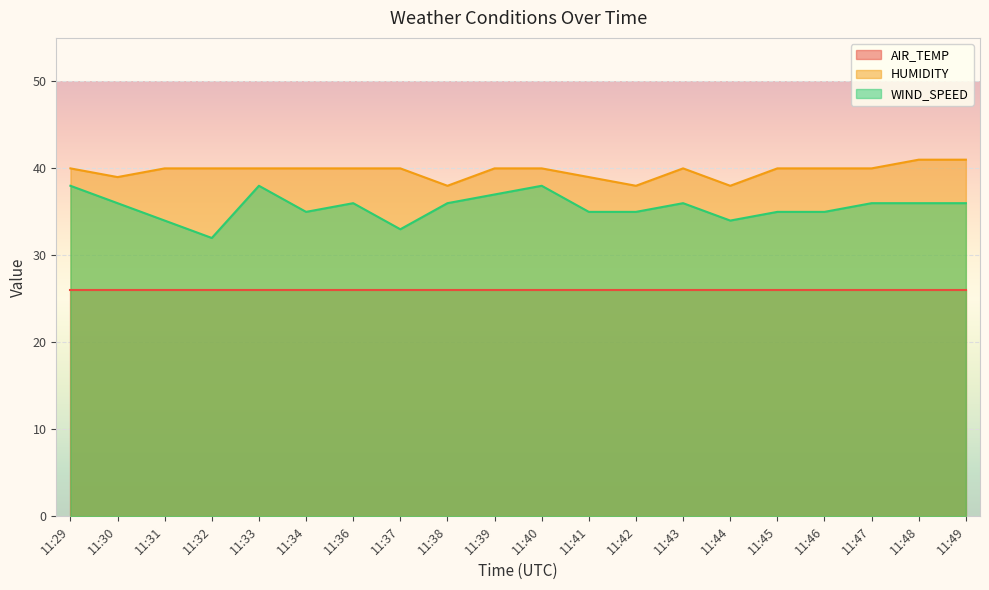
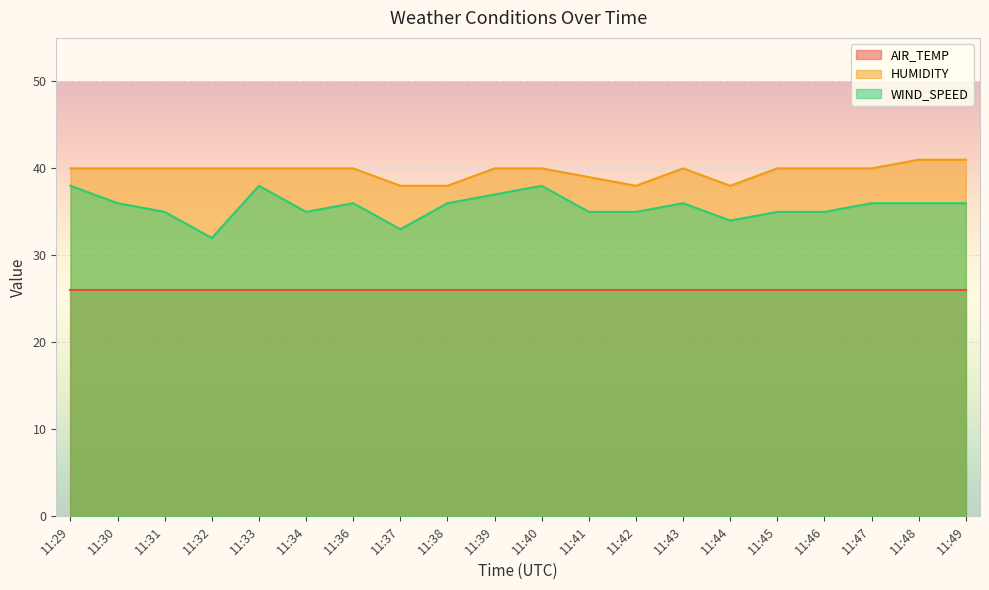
  {
    "AIR_TEMP": {
      "11:29": 26,
      "11:30": 26,
      "11:31": 26,
      "11:32": 26,
      "11:33": 26,
      "11:34": 26,
      "11:36": 26,
      "11:37": 26,
      "11:38": 26,
      "11:39": 26,
      "11:40": 26,
      "11:41": 26,
      "11:42": 26,
      "11:43": 26,
      "11:44": 26,
      "11:45": 26,
      "11:46": 26,
      "11:47": 26,
      "11:48": 26,
      "11:49": 26
    },
    "HUMIDITY": {
      "11:29": 40,
-     "11:30": 39,
+     "11:30": 40,
      "11:31": 40,
      "11:32": 40,
      "11:33": 40,
      "11:34": 40,
      "11:36": 40,
-     "11:37": 40,
+     "11:37": 38,
      "11:38": 38,
      "11:39": 40,
      "11:40": 40,
      "11:41": 39,
      "11:42": 38,
      "11:43": 40,
      "11:44": 38,
      "11:45": 40,
      "11:46": 40,
      "11:47": 40,
      "11:48": 41,
      "11:49": 41
    },
    "WIND_SPEED": {
      "11:29": 38,
      "11:30": 36,
-     "11:31": 34,
+     "11:31": 35,
      "11:32": 32,
      "11:33": 38,
      "11:34": 35,
      "11:36": 36,
      "11:37": 33,
      "11:38": 36,
      "11:39": 37,
      "11:40": 38,
      "11:41": 35,
      "11:42": 35,
      "11:43": 36,
      "11:44": 34,
      "11:45": 35,
      "11:46": 35,
      "11:47": 36,
      "11:48": 36,
      "11:49": 36
    }
  }
